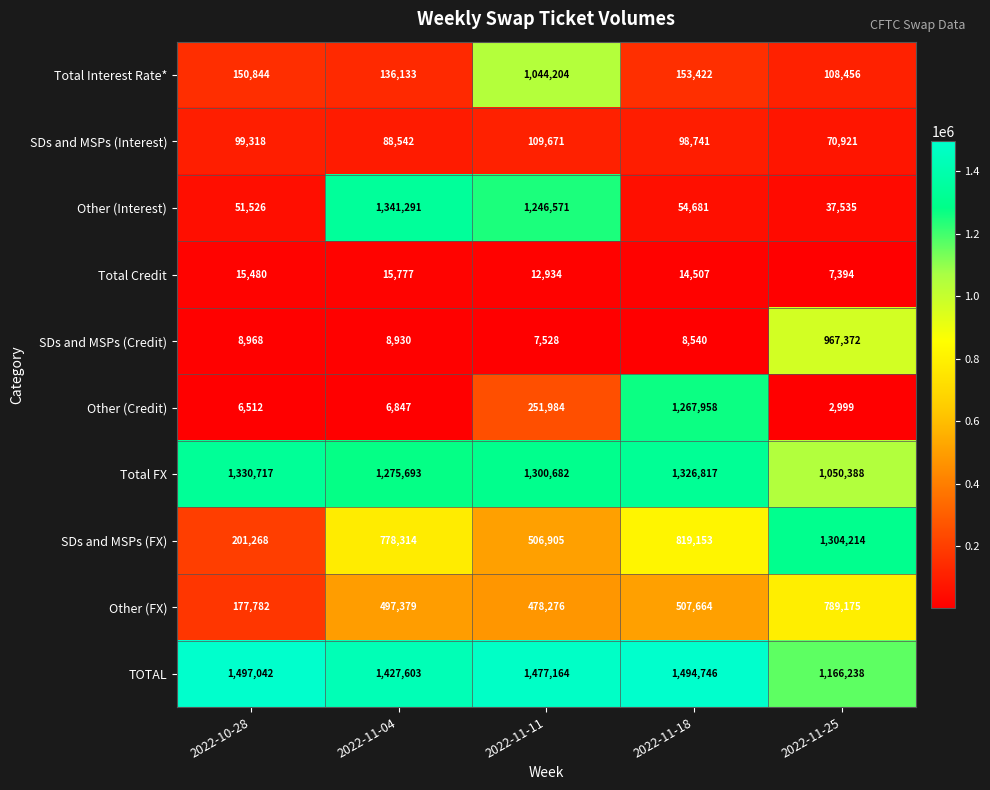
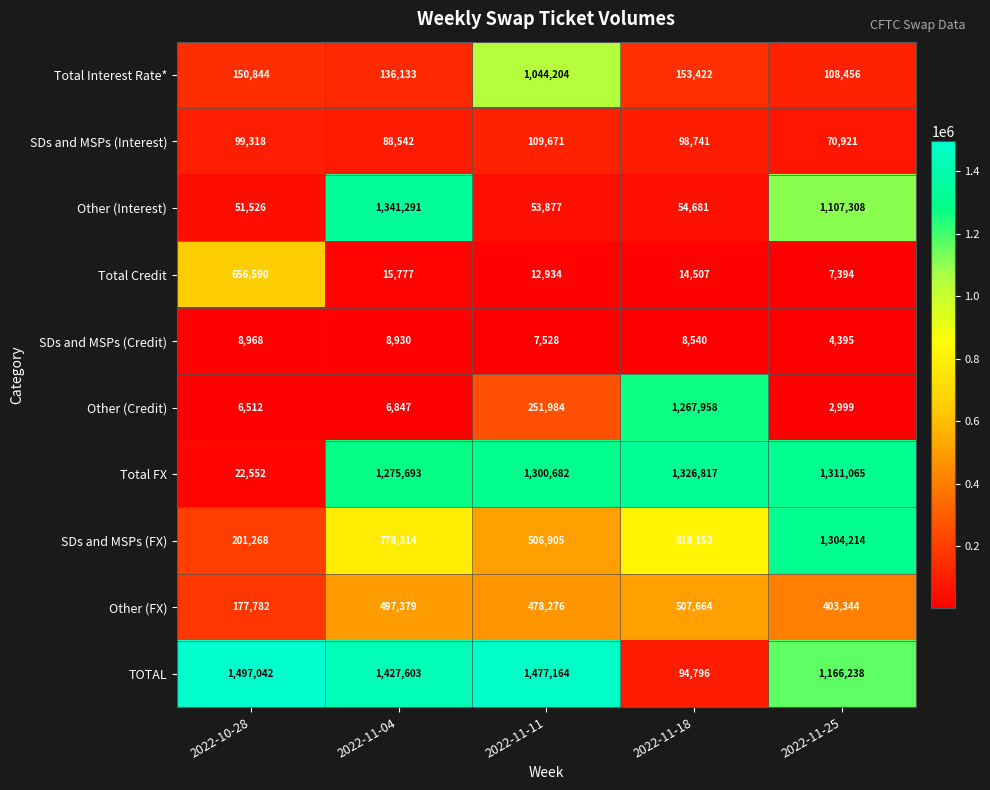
  {
    "Total Interest Rate*": {
      "2022-10-28": "150,844",
      "2022-11-04": "136,133",
      "2022-11-11": "1,044,204",
      "2022-11-18": "153,422",
      "2022-11-25": "108,456"
    },
    "SDs and MSPs (Interest)": {
      "2022-10-28": "99,318",
      "2022-11-04": "88,542",
      "2022-11-11": "109,671",
      "2022-11-18": "98,741",
      "2022-11-25": "70,921"
    },
    "Other (Interest)": {
      "2022-10-28": "51,526",
      "2022-11-04": "1,341,291",
-     "2022-11-11": "1,246,571",
+     "2022-11-11": "53,877",
      "2022-11-18": "54,681",
-     "2022-11-25": "37,535"
+     "2022-11-25": "1,107,308"
    },
    "Total Credit": {
-     "2022-10-28": "15,480",
+     "2022-10-28": "656,590",
      "2022-11-04": "15,777",
      "2022-11-11": "12,934",
      "2022-11-18": "14,507",
      "2022-11-25": "7,394"
    },
    "SDs and MSPs (Credit)": {
      "2022-10-28": "8,968",
      "2022-11-04": "8,930",
      "2022-11-11": "7,528",
      "2022-11-18": "8,540",
-     "2022-11-25": "967,372"
+     "2022-11-25": "4,395"
    },
    "Other (Credit)": {
      "2022-10-28": "6,512",
      "2022-11-04": "6,847",
      "2022-11-11": "251,984",
      "2022-11-18": "1,267,958",
      "2022-11-25": "2,999"
    },
    "Total FX": {
-     "2022-10-28": "1,330,717",
+     "2022-10-28": "22,552",
      "2022-11-04": "1,275,693",
      "2022-11-11": "1,300,682",
      "2022-11-18": "1,326,817",
-     "2022-11-25": "1,050,388"
+     "2022-11-25": "1,311,065"
    },
    "SDs and MSPs (FX)": {
      "2022-10-28": "201,268",
      "2022-11-04": "778,314",
      "2022-11-11": "506,905",
      "2022-11-18": "819,153",
      "2022-11-25": "1,304,214"
    },
    "Other (FX)": {
      "2022-10-28": "177,782",
      "2022-11-04": "497,379",
      "2022-11-11": "478,276",
      "2022-11-18": "507,664",
-     "2022-11-25": "789,175"
+     "2022-11-25": "403,344"
    },
    "TOTAL": {
      "2022-10-28": "1,497,042",
      "2022-11-04": "1,427,603",
      "2022-11-11": "1,477,164",
-     "2022-11-18": "1,494,746",
+     "2022-11-18": "94,796",
      "2022-11-25": "1,166,238"
    }
  }
